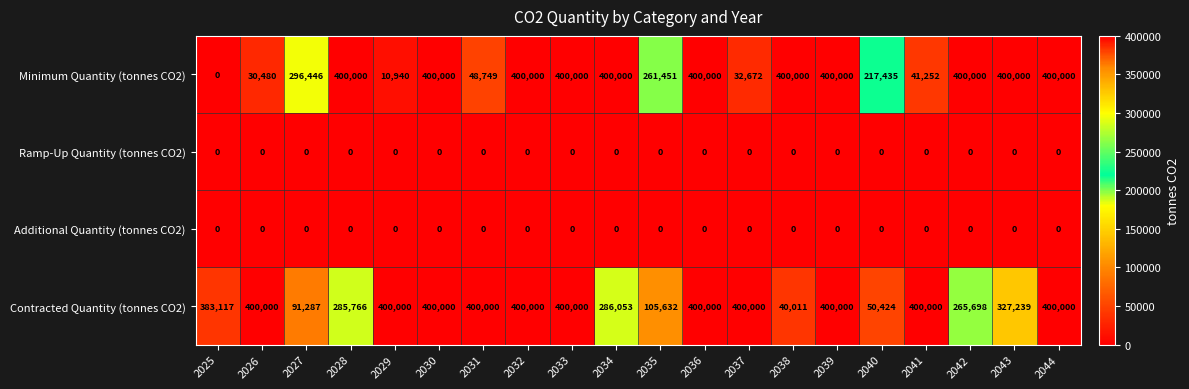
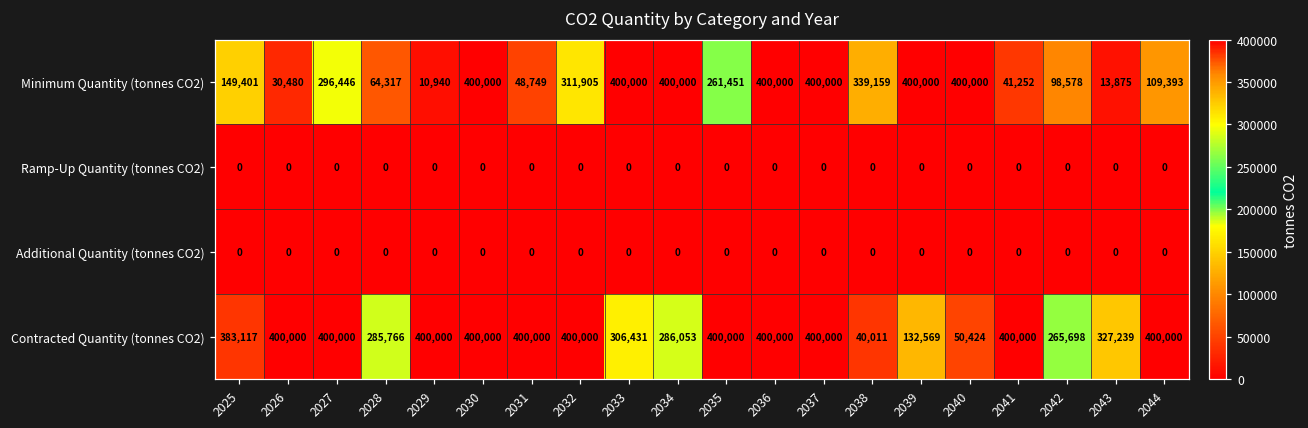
  {
    "Minimum Quantity (tonnes CO2)": {
-     "2025": "0",
+     "2025": "149,401",
      "2026": "30,480",
      "2027": "296,446",
-     "2028": "400,000",
+     "2028": "64,317",
      "2029": "10,940",
      "2030": "400,000",
      "2031": "48,749",
-     "2032": "400,000",
+     "2032": "311,905",
      "2033": "400,000",
      "2034": "400,000",
      "2035": "261,451",
      "2036": "400,000",
-     "2037": "32,672",
-     "2038": "400,000",
+     "2037": "400,000",
+     "2038": "339,159",
      "2039": "400,000",
-     "2040": "217,435",
+     "2040": "400,000",
      "2041": "41,252",
-     "2042": "400,000",
-     "2043": "400,000",
-     "2044": "400,000"
+     "2042": "98,578",
+     "2043": "13,875",
+     "2044": "109,393"
    },
    "Ramp-Up Quantity (tonnes CO2)": {
      "2025": "0",
      "2026": "0",
      "2027": "0",
      "2028": "0",
      "2029": "0",
      "2030": "0",
      "2031": "0",
      "2032": "0",
      "2033": "0",
      "2034": "0",
      "2035": "0",
      "2036": "0",
      "2037": "0",
      "2038": "0",
      "2039": "0",
      "2040": "0",
      "2041": "0",
      "2042": "0",
      "2043": "0",
      "2044": "0"
    },
    "Additional Quantity (tonnes CO2)": {
      "2025": "0",
      "2026": "0",
      "2027": "0",
      "2028": "0",
      "2029": "0",
      "2030": "0",
      "2031": "0",
      "2032": "0",
      "2033": "0",
      "2034": "0",
      "2035": "0",
      "2036": "0",
      "2037": "0",
      "2038": "0",
      "2039": "0",
      "2040": "0",
      "2041": "0",
      "2042": "0",
      "2043": "0",
      "2044": "0"
    },
    "Contracted Quantity (tonnes CO2)": {
      "2025": "383,117",
      "2026": "400,000",
-     "2027": "91,287",
+     "2027": "400,000",
      "2028": "285,766",
      "2029": "400,000",
      "2030": "400,000",
      "2031": "400,000",
      "2032": "400,000",
-     "2033": "400,000",
+     "2033": "306,431",
      "2034": "286,053",
-     "2035": "105,632",
+     "2035": "400,000",
      "2036": "400,000",
      "2037": "400,000",
      "2038": "40,011",
-     "2039": "400,000",
+     "2039": "132,569",
      "2040": "50,424",
      "2041": "400,000",
      "2042": "265,698",
      "2043": "327,239",
      "2044": "400,000"
    }
  }
